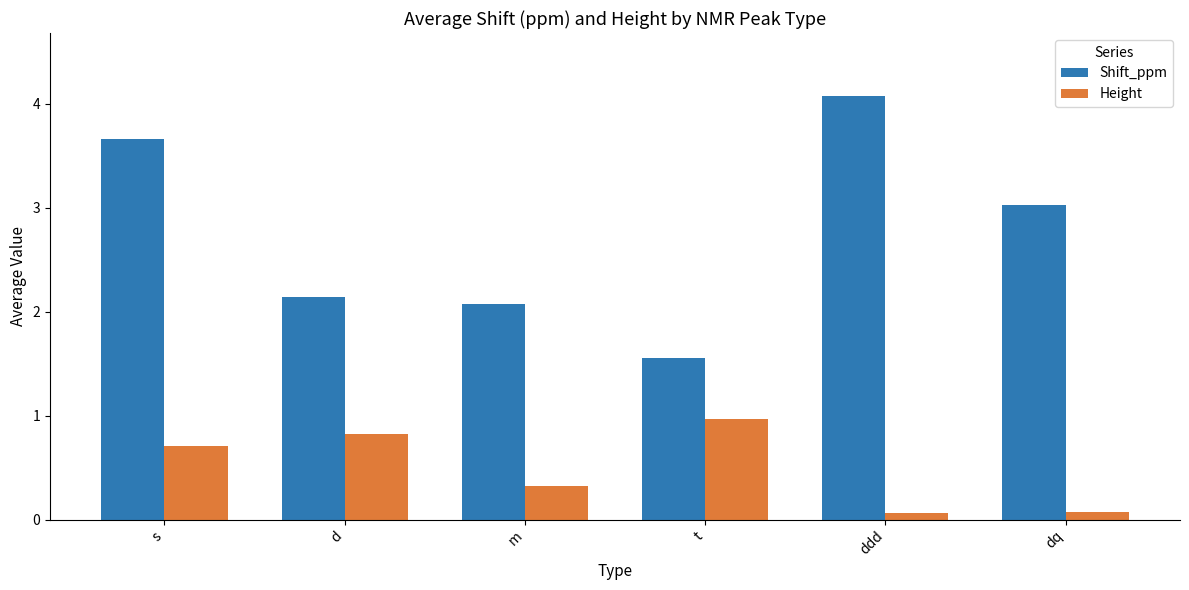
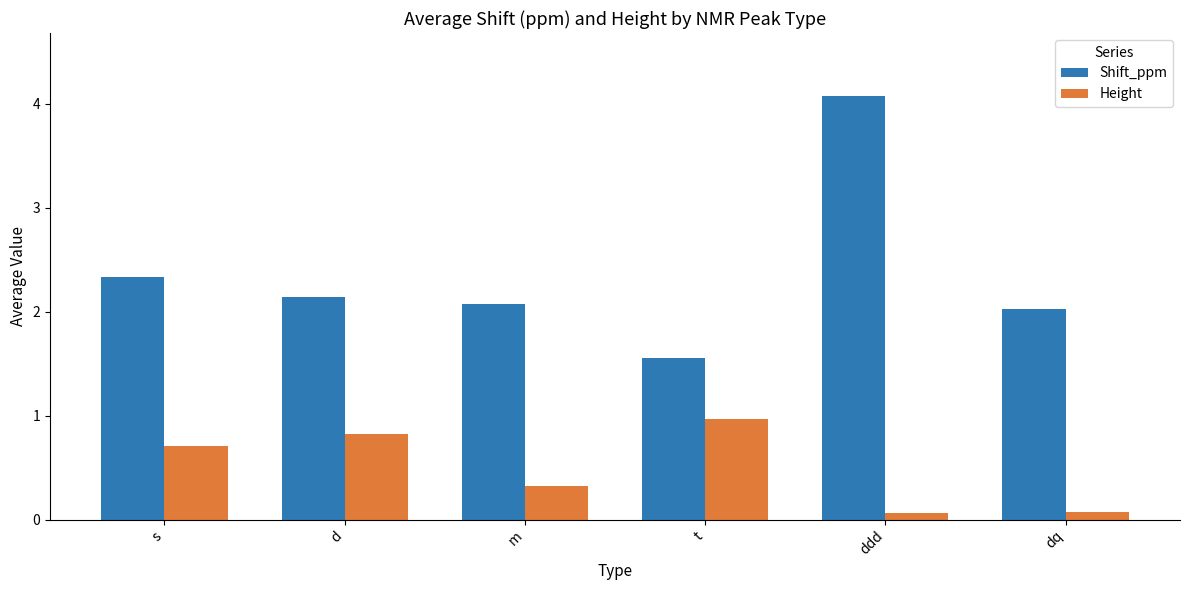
  {
    "Shift_ppm": {
-     "s": 3.66,
+     "s": 2.33,
      "d": 2.14,
      "m": 2.07,
      "t": 1.55,
      "ddd": 4.07,
-     "dq": 3.03
+     "dq": 2.03
    },
    "Height": {
      "s": 0.71,
      "d": 0.82,
      "m": 0.32,
      "t": 0.97,
      "ddd": 0.06,
      "dq": 0.07
    }
  }
